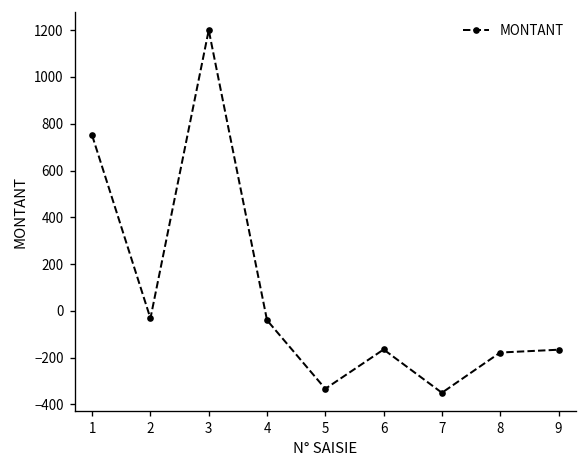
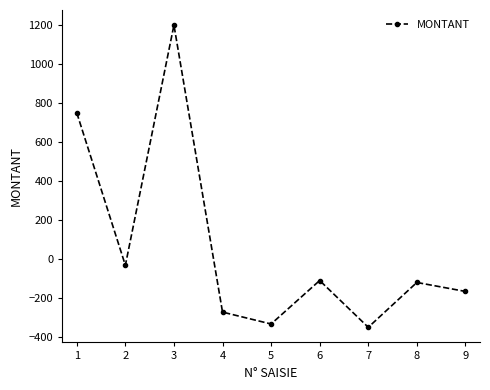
  {
    "1": 750,
    "2": -30,
    "3": 1200,
-   "4": -40,
+   "4": -270,
    "5": -330,
-   "6": -170,
+   "6": -110,
    "7": -350,
-   "8": -180,
+   "8": -120,
    "9": -170
  }
